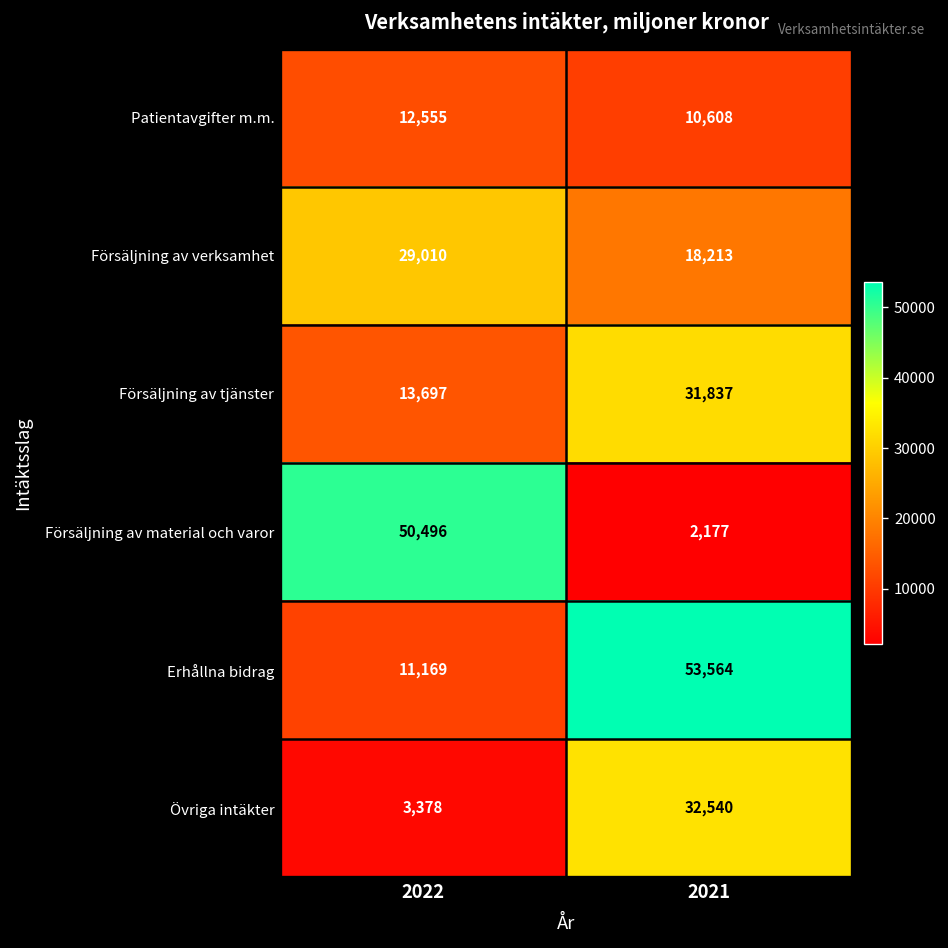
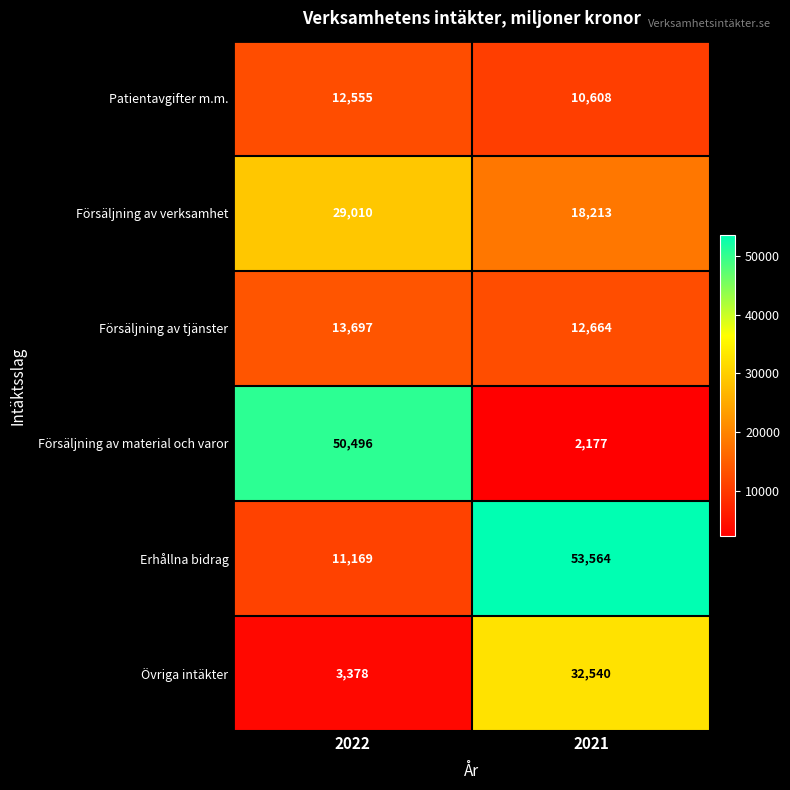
  {
    "Patientavgifter m.m.": {
      "2022": "12,555",
      "2021": "10,608"
    },
    "Försäljning av verksamhet": {
      "2022": "29,010",
      "2021": "18,213"
    },
    "Försäljning av tjänster": {
      "2022": "13,697",
-     "2021": "31,837"
+     "2021": "12,664"
    },
    "Försäljning av material och varor": {
      "2022": "50,496",
      "2021": "2,177"
    },
    "Erhållna bidrag": {
      "2022": "11,169",
      "2021": "53,564"
    },
    "Övriga intäkter": {
      "2022": "3,378",
      "2021": "32,540"
    }
  }
